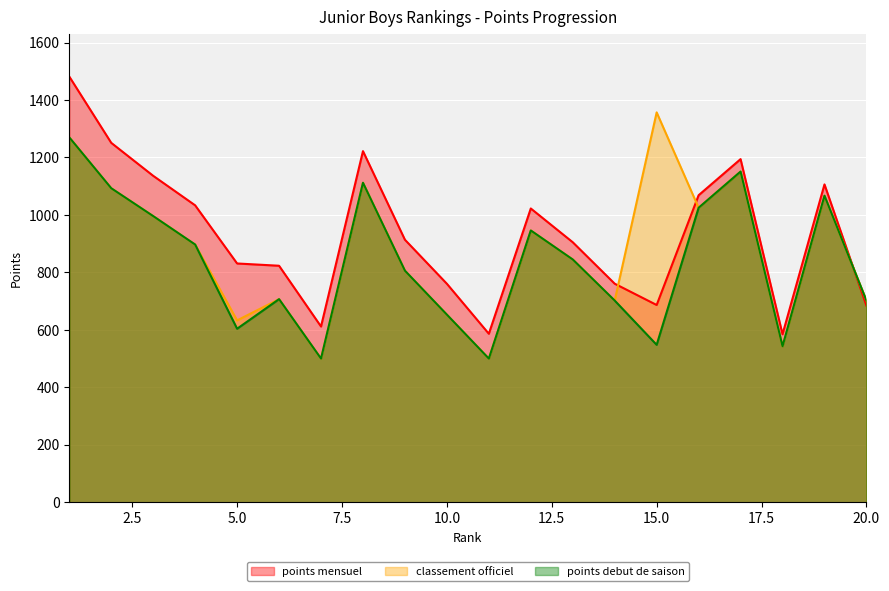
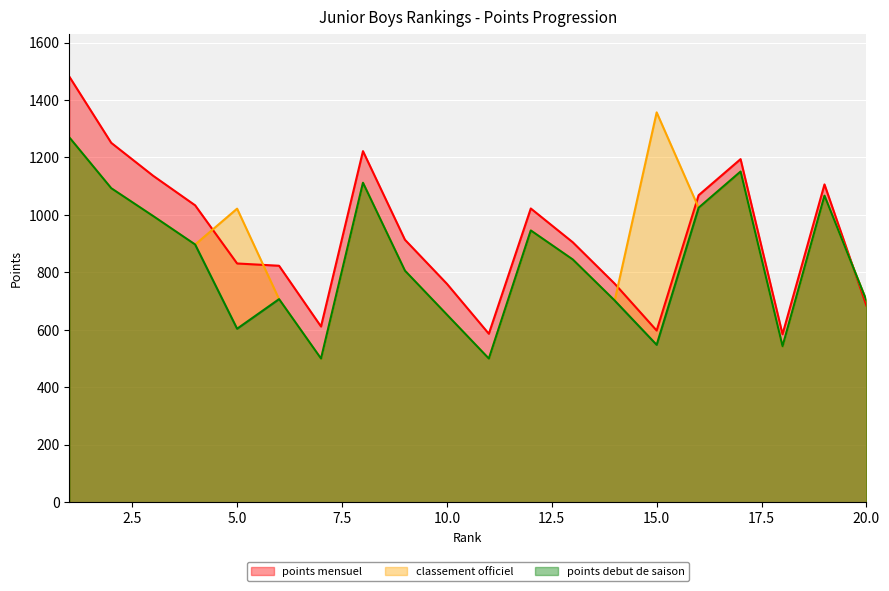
  {
    "points mensuel": {
      "5.0": 830,
      "10.0": 760,
-     "15.0": 690,
+     "15.0": 600,
      "20.0": 680
    },
    "classement officiel": {
-     "5.0": 630,
+     "5.0": 1020,
      "15.0": 1360
    },
    "points debut de saison": {
      "5.0": 600,
      "15.0": 550
    }
  }
